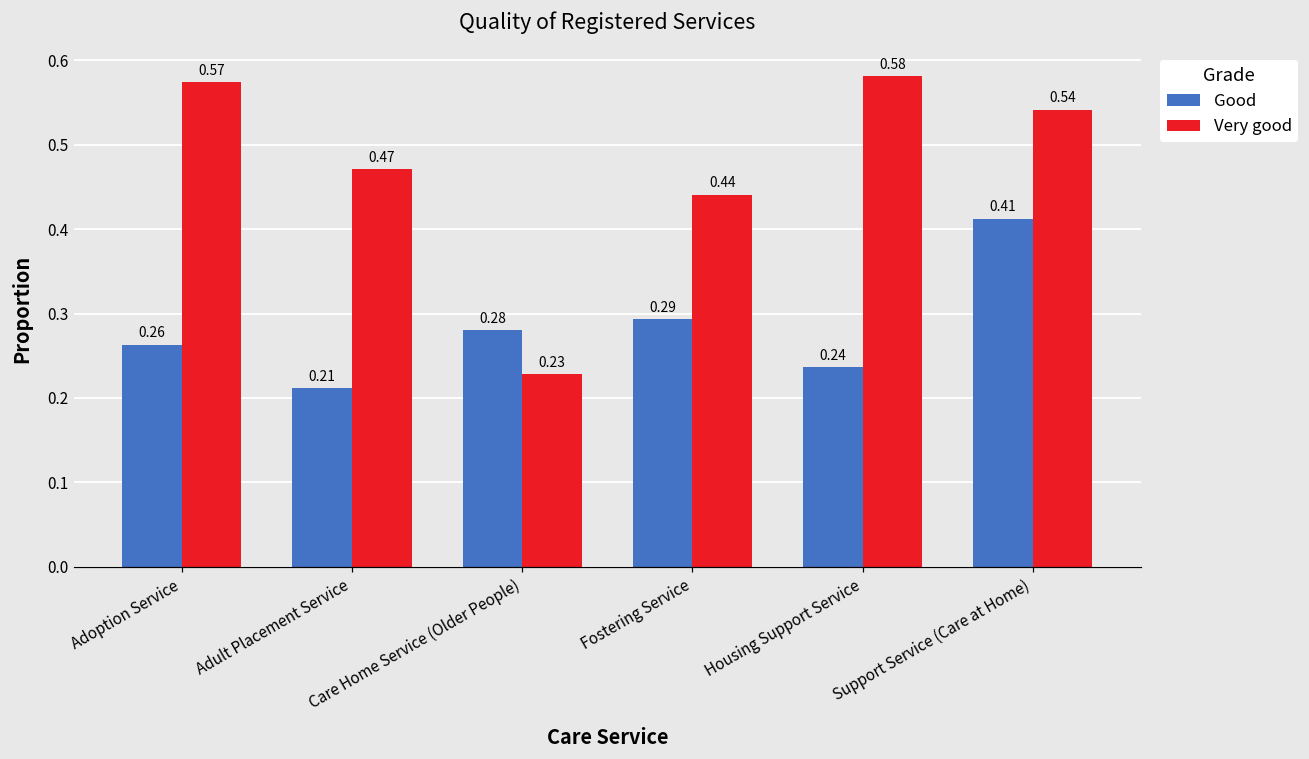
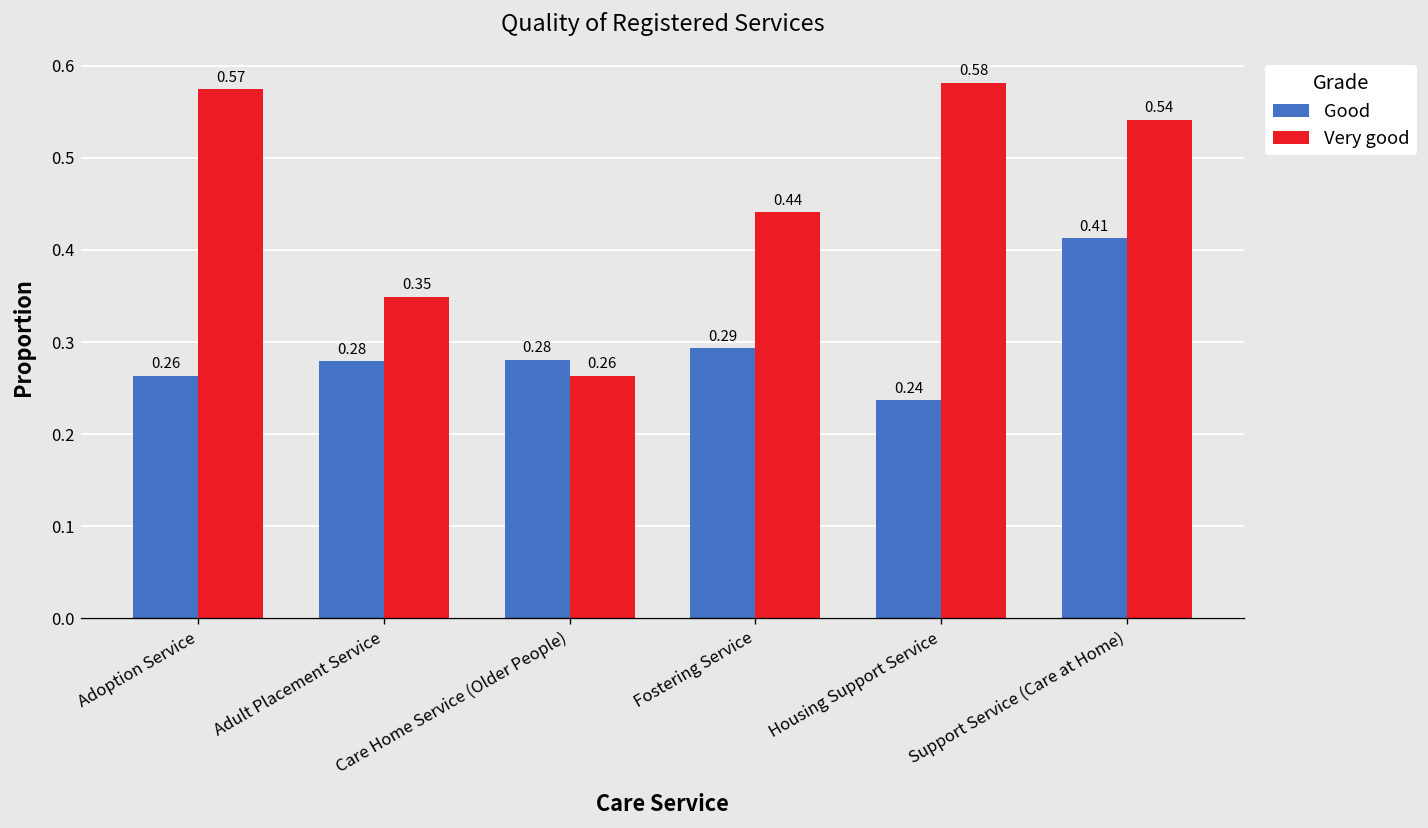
  {
    "Good": {
      "Adoption Service": 0.26,
-     "Adult Placement Service": 0.21,
+     "Adult Placement Service": 0.28,
      "Care Home Service (Older People)": 0.28,
      "Fostering Service": 0.29,
      "Housing Support Service": 0.24,
      "Support Service (Care at Home)": 0.41
    },
    "Very good": {
      "Adoption Service": 0.57,
-     "Adult Placement Service": 0.47,
-     "Care Home Service (Older People)": 0.23,
+     "Adult Placement Service": 0.35,
+     "Care Home Service (Older People)": 0.26,
      "Fostering Service": 0.44,
      "Housing Support Service": 0.58,
      "Support Service (Care at Home)": 0.54
    }
  }
